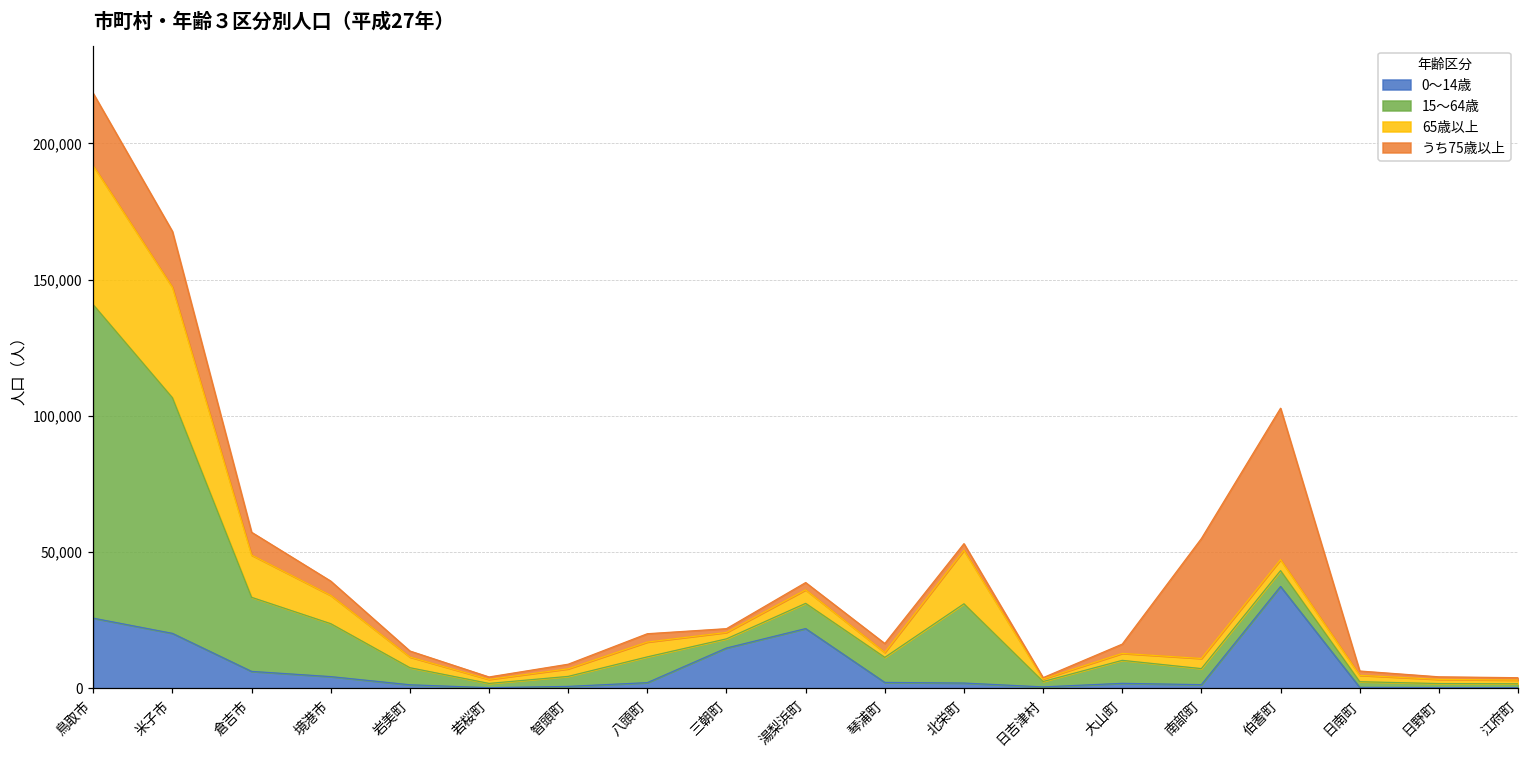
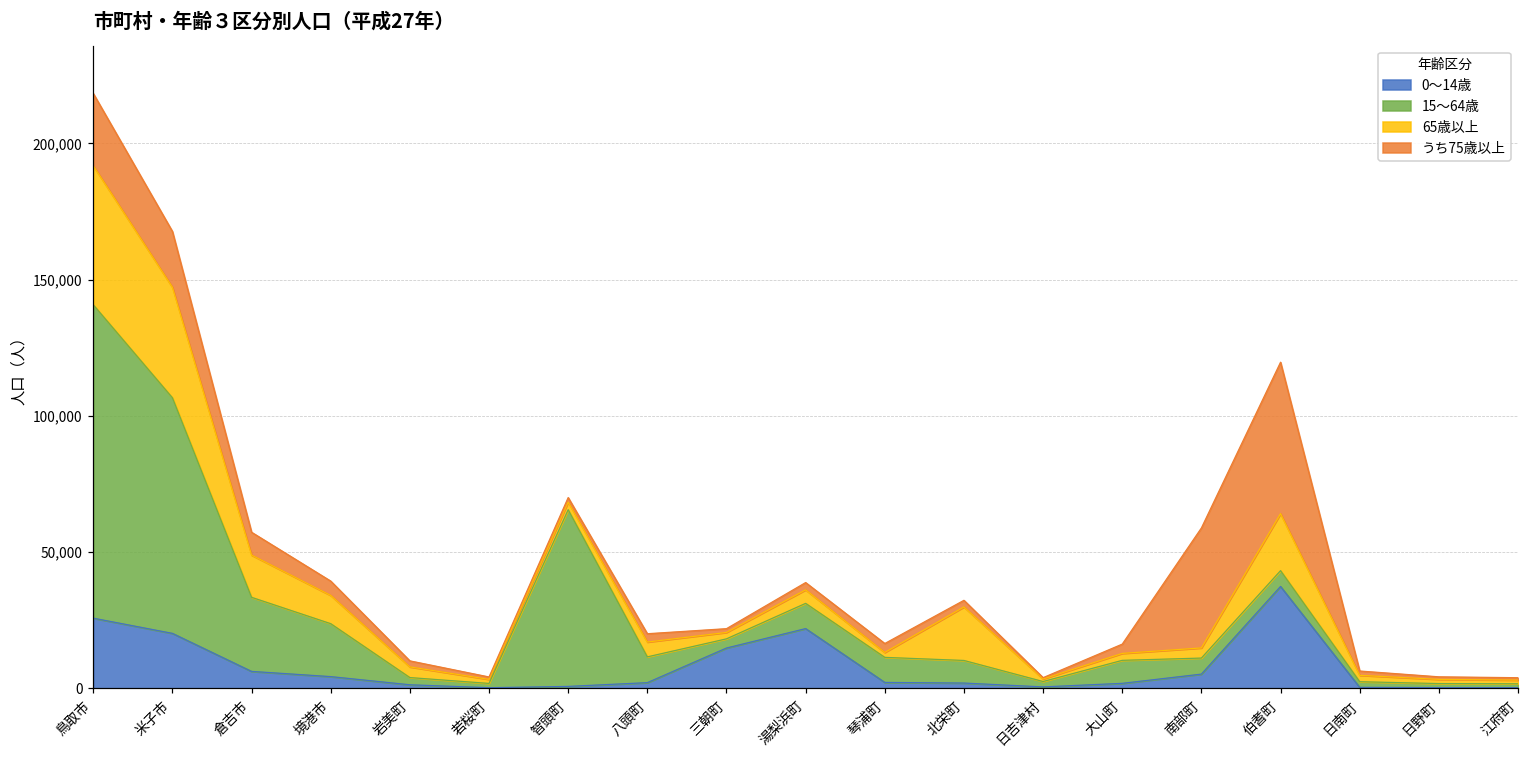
  {
    "0～14歳": {
      "鳥取市": "26,000",
      "米子市": "20,000",
      "倉吉市": "6,000",
      "境港市": "4,000",
      "岩美町": "1,000",
      "若桜町": "0",
      "智頭町": "1,000",
      "八頭町": "2,000",
      "三朝町": "15,000",
      "湯梨浜町": "22,000",
      "琴浦町": "2,000",
      "北栄町": "2,000",
      "日吉津村": "1,000",
      "大山町": "2,000",
-     "南部町": "1,000",
+     "南部町": "5,000",
      "伯耆町": "37,000",
      "日南町": "0",
      "日野町": "0",
      "江府町": "0"
    },
    "15～64歳": {
      "鳥取市": "115,000",
      "米子市": "86,000",
      "倉吉市": "27,000",
      "境港市": "19,000",
-     "岩美町": "6,000",
+     "岩美町": "3,000",
      "若桜町": "2,000",
-     "智頭町": "4,000",
+     "智頭町": "65,000",
      "八頭町": "9,000",
      "三朝町": "3,000",
      "湯梨浜町": "9,000",
      "琴浦町": "9,000",
-     "北栄町": "29,000",
+     "北栄町": "8,000",
      "大山町": "8,000",
      "南部町": "6,000",
      "伯耆町": "6,000",
      "日南町": "2,000",
      "日野町": "1,000",
      "江府町": "1,000"
    },
    "65歳以上": {
      "鳥取市": "51,000",
      "米子市": "41,000",
      "倉吉市": "15,000",
      "境港市": "10,000",
      "岩美町": "4,000",
      "智頭町": "3,000",
      "八頭町": "5,000",
      "三朝町": "2,000",
      "湯梨浜町": "5,000",
      "琴浦町": "2,000",
      "北栄町": "20,000",
      "大山町": "3,000",
      "南部町": "4,000",
-     "伯耆町": "4,000",
+     "伯耆町": "21,000",
      "日南町": "2,000"
    },
    "うち75歳以上": {
      "鳥取市": "27,000",
      "米子市": "20,000",
      "倉吉市": "8,000",
      "境港市": "5,000",
      "岩美町": "2,000",
      "智頭町": "2,000",
      "八頭町": "3,000",
      "三朝町": "1,000",
      "湯梨浜町": "3,000",
      "琴浦町": "3,000",
      "北栄町": "2,000",
      "大山町": "3,000",
      "南部町": "44,000",
      "伯耆町": "56,000",
      "日南町": "2,000"
    }
  }
